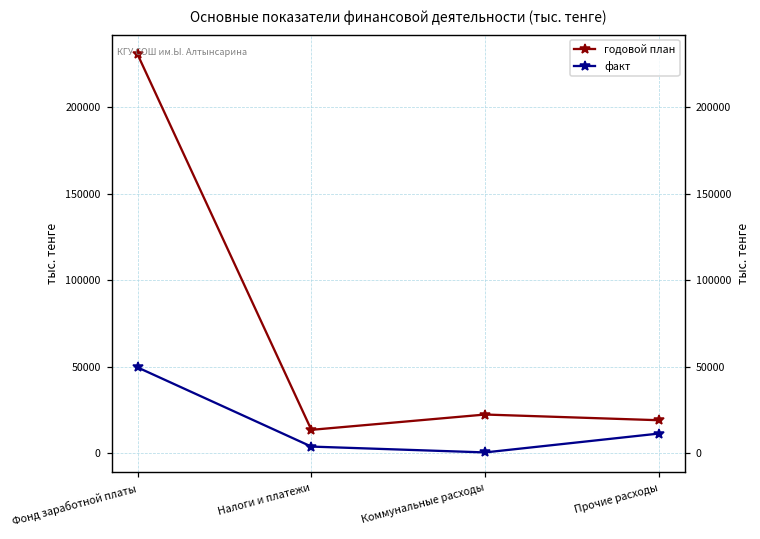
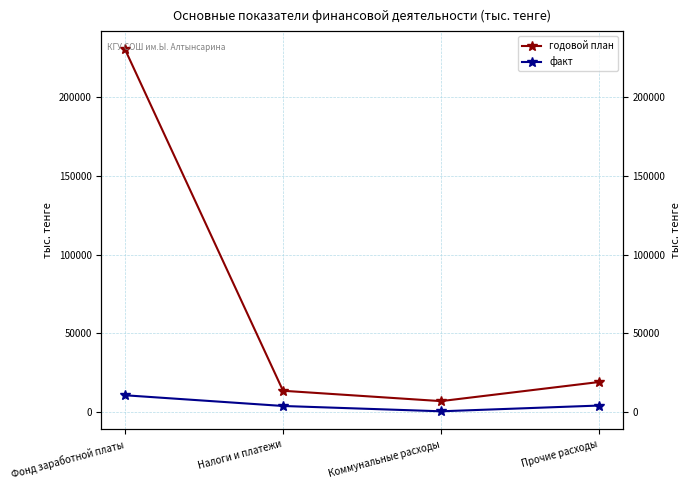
  {
    "годовой план": {
      "Фонд заработной платы": 230000,
      "Налоги и платежи": 14000,
-     "Коммунальные расходы": 22000,
+     "Коммунальные расходы": 7000,
      "Прочие расходы": 19000
    },
    "факт": {
-     "Фонд заработной платы": 50000,
+     "Фонд заработной платы": 11000,
      "Налоги и платежи": 4000,
      "Коммунальные расходы": 1000,
-     "Прочие расходы": 11000
+     "Прочие расходы": 4000
    }
  }
